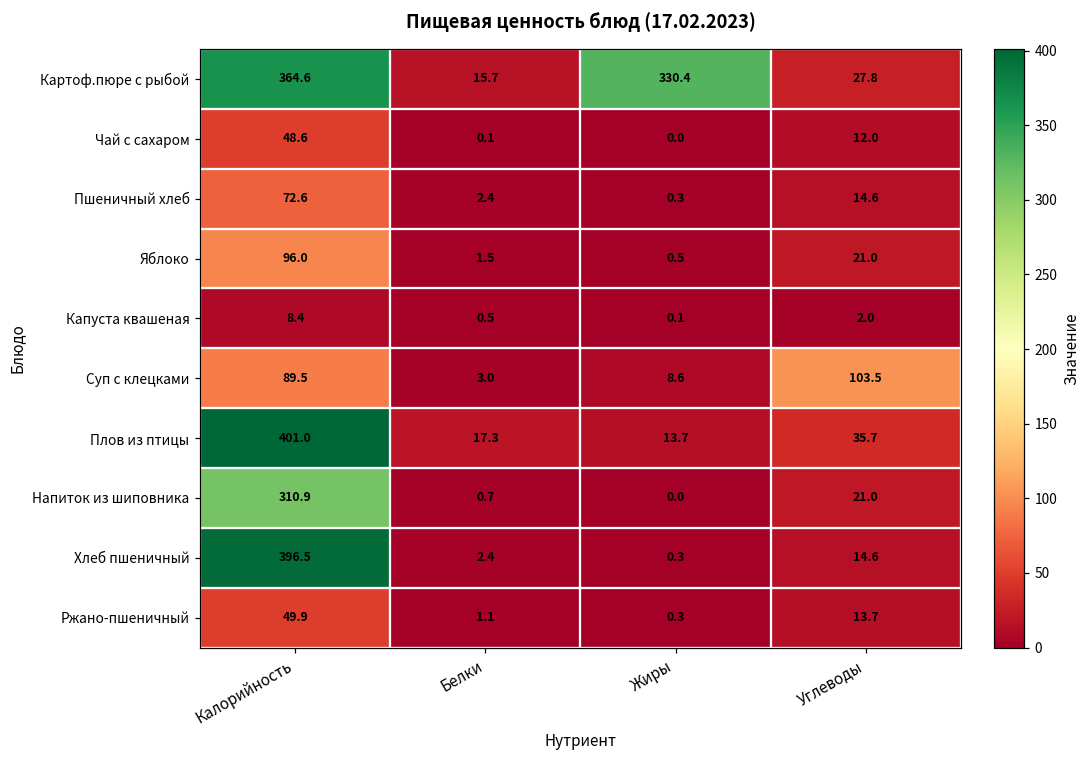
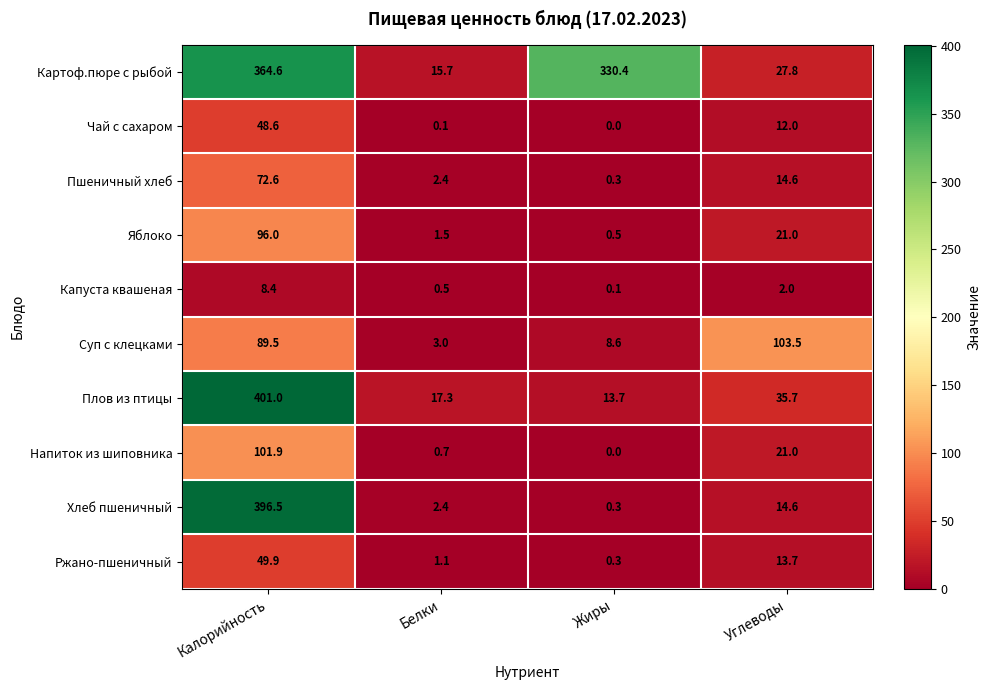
  {
    "Картоф.пюре с рыбой": {
      "Калорийность": 364.6,
      "Белки": 15.7,
      "Жиры": 330.4,
      "Углеводы": 27.8
    },
    "Чай с сахаром": {
      "Калорийность": 48.6,
      "Белки": 0.1,
      "Жиры": 0.0,
      "Углеводы": 12.0
    },
    "Пшеничный хлеб": {
      "Калорийность": 72.6,
      "Белки": 2.4,
      "Жиры": 0.3,
      "Углеводы": 14.6
    },
    "Яблоко": {
      "Калорийность": 96.0,
      "Белки": 1.5,
      "Жиры": 0.5,
      "Углеводы": 21.0
    },
    "Капуста квашеная": {
      "Калорийность": 8.4,
      "Белки": 0.5,
      "Жиры": 0.1,
      "Углеводы": 2.0
    },
    "Суп с клецками": {
      "Калорийность": 89.5,
      "Белки": 3.0,
      "Жиры": 8.6,
      "Углеводы": 103.5
    },
    "Плов из птицы": {
      "Калорийность": 401.0,
      "Белки": 17.3,
      "Жиры": 13.7,
      "Углеводы": 35.7
    },
    "Напиток из шиповника": {
-     "Калорийность": 310.9,
+     "Калорийность": 101.9,
      "Белки": 0.7,
      "Жиры": 0.0,
      "Углеводы": 21.0
    },
    "Хлеб пшеничный": {
      "Калорийность": 396.5,
      "Белки": 2.4,
      "Жиры": 0.3,
      "Углеводы": 14.6
    },
    "Ржано-пшеничный": {
      "Калорийность": 49.9,
      "Белки": 1.1,
      "Жиры": 0.3,
      "Углеводы": 13.7
    }
  }
